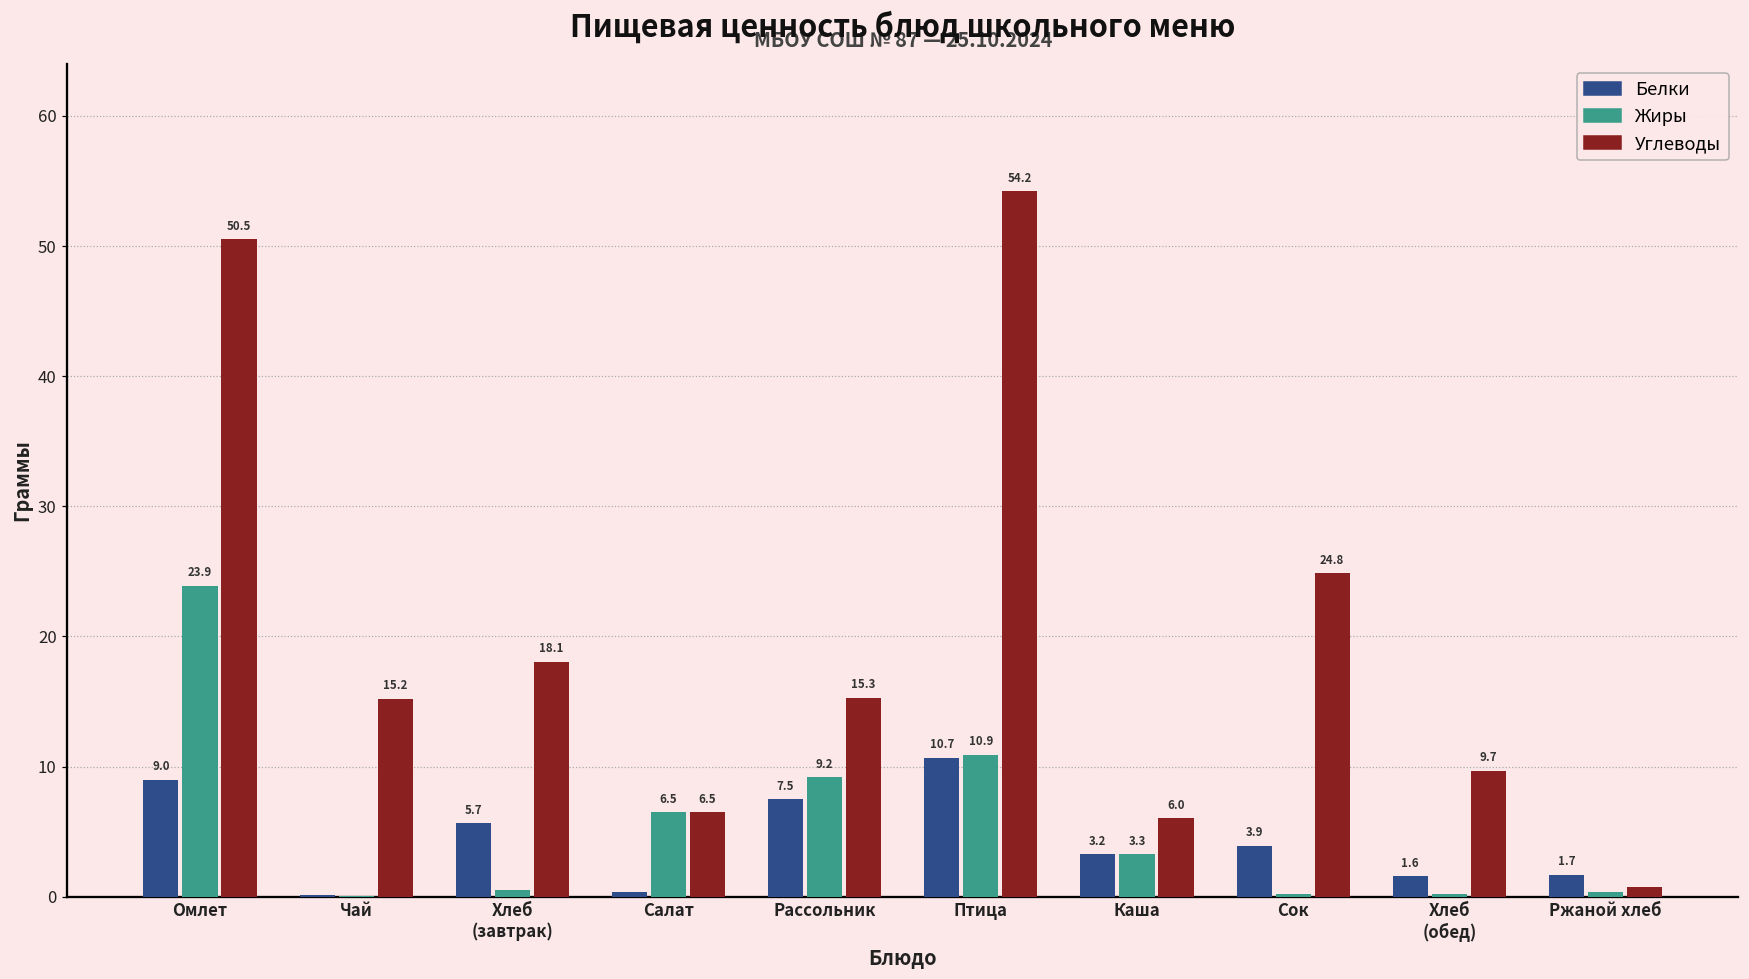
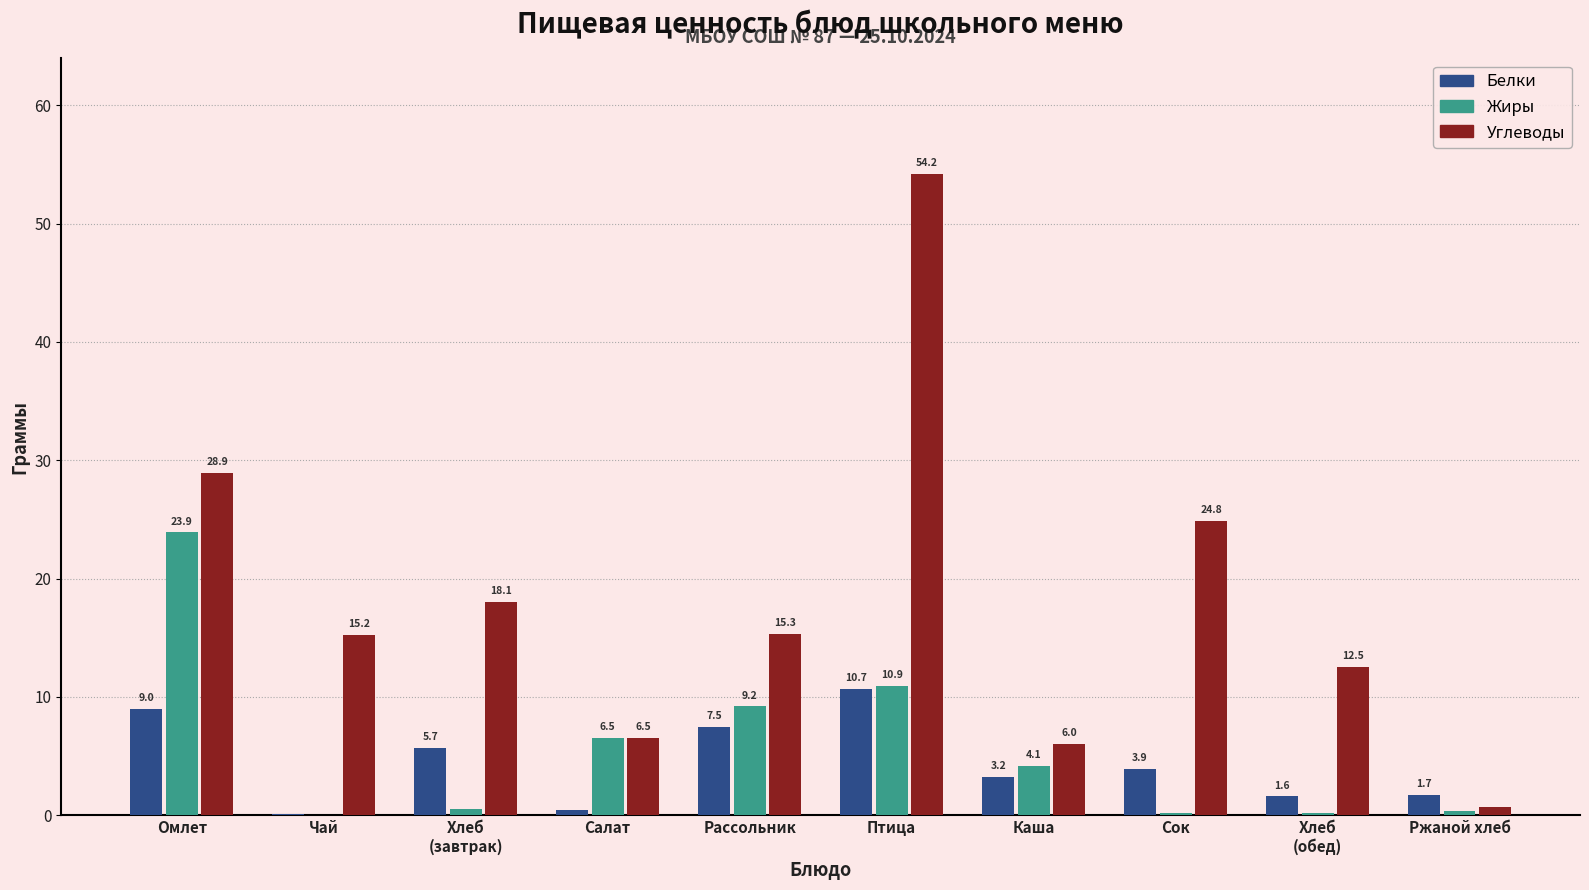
  {
    "Белки": {
      "Омлет": 9.0,
      "Хлеб (завтрак)": 5.7,
      "Рассольник": 7.5,
      "Птица": 10.7,
      "Каша": 3.2,
      "Сок": 3.9,
      "Хлеб (обед)": 1.6,
      "Ржаной хлеб": 1.7
    },
    "Жиры": {
      "Омлет": 23.9,
      "Салат": 6.5,
      "Рассольник": 9.2,
      "Птица": 10.9,
-     "Каша": 3.3
+     "Каша": 4.1
    },
    "Углеводы": {
-     "Омлет": 50.5,
+     "Омлет": 28.9,
      "Чай": 15.2,
      "Хлеб (завтрак)": 18.1,
      "Салат": 6.5,
      "Рассольник": 15.3,
      "Птица": 54.2,
      "Каша": 6.0,
      "Сок": 24.8,
-     "Хлеб (обед)": 9.7
+     "Хлеб (обед)": 12.5
    }
  }
